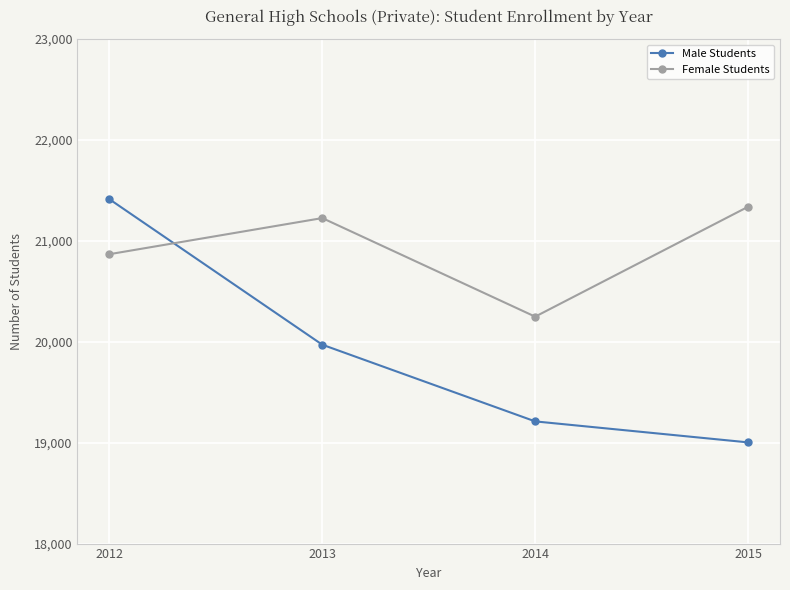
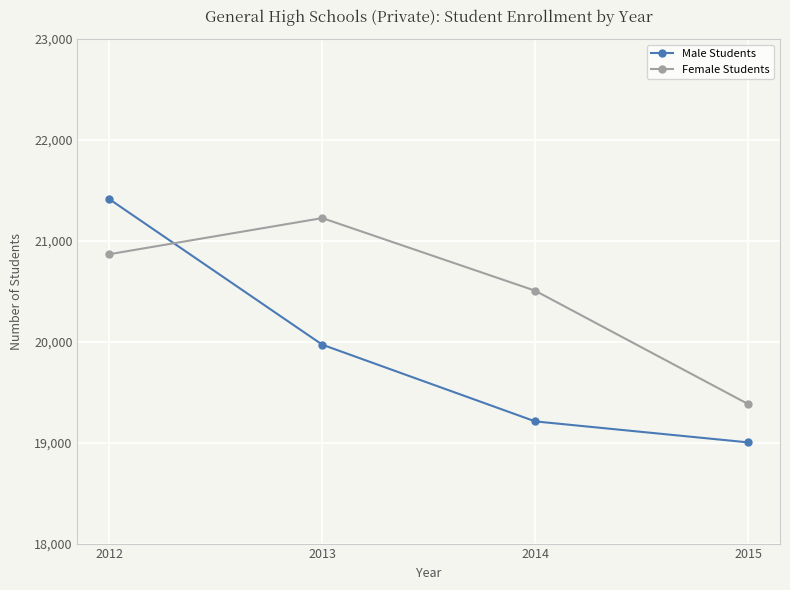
  {
    "Male Students": {
      "2012": "21,410",
      "2013": "19,970",
      "2014": "19,210",
      "2015": "19,000"
    },
    "Female Students": {
      "2012": "20,870",
      "2013": "21,230",
-     "2014": "20,250",
-     "2015": "21,340"
+     "2014": "20,510",
+     "2015": "19,380"
    }
  }
